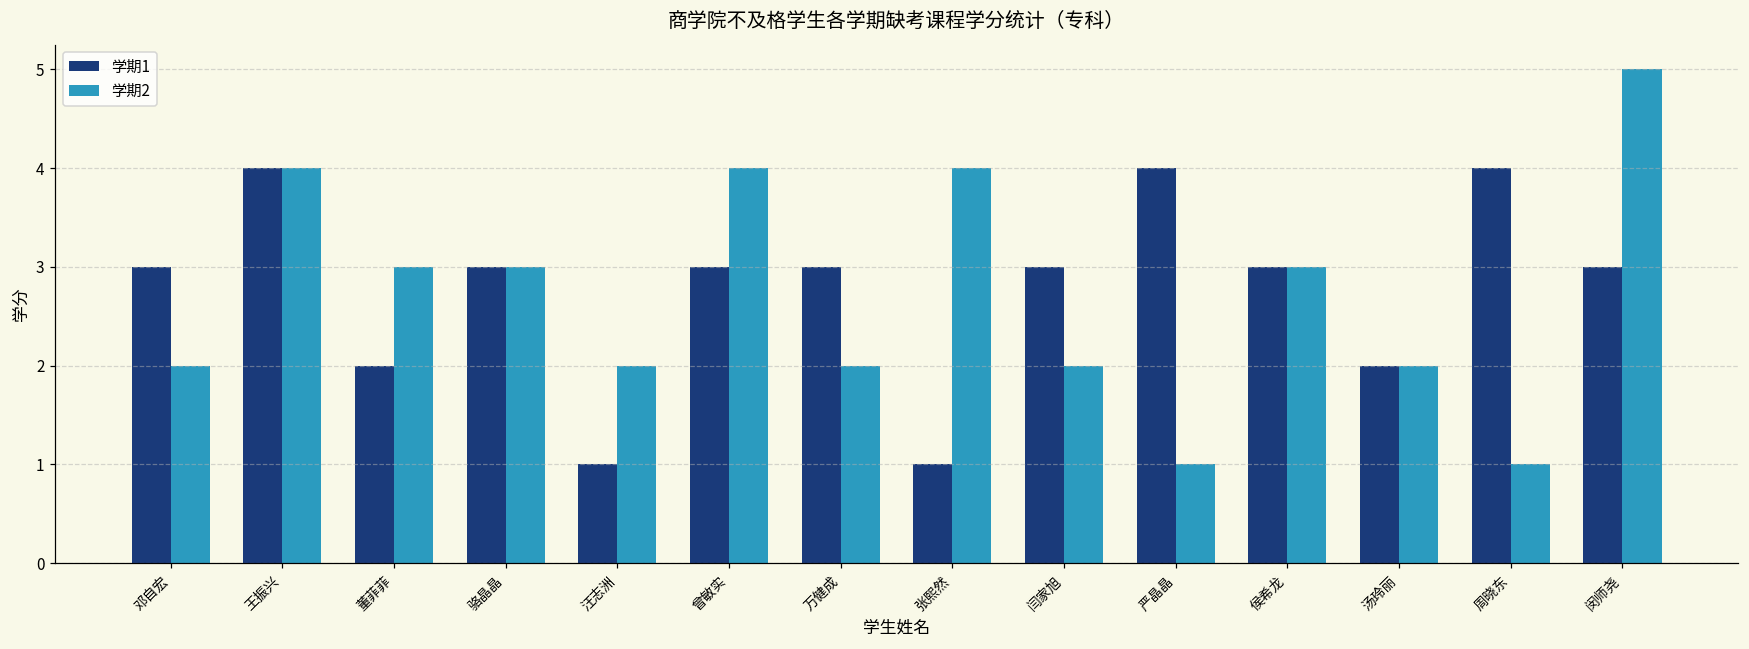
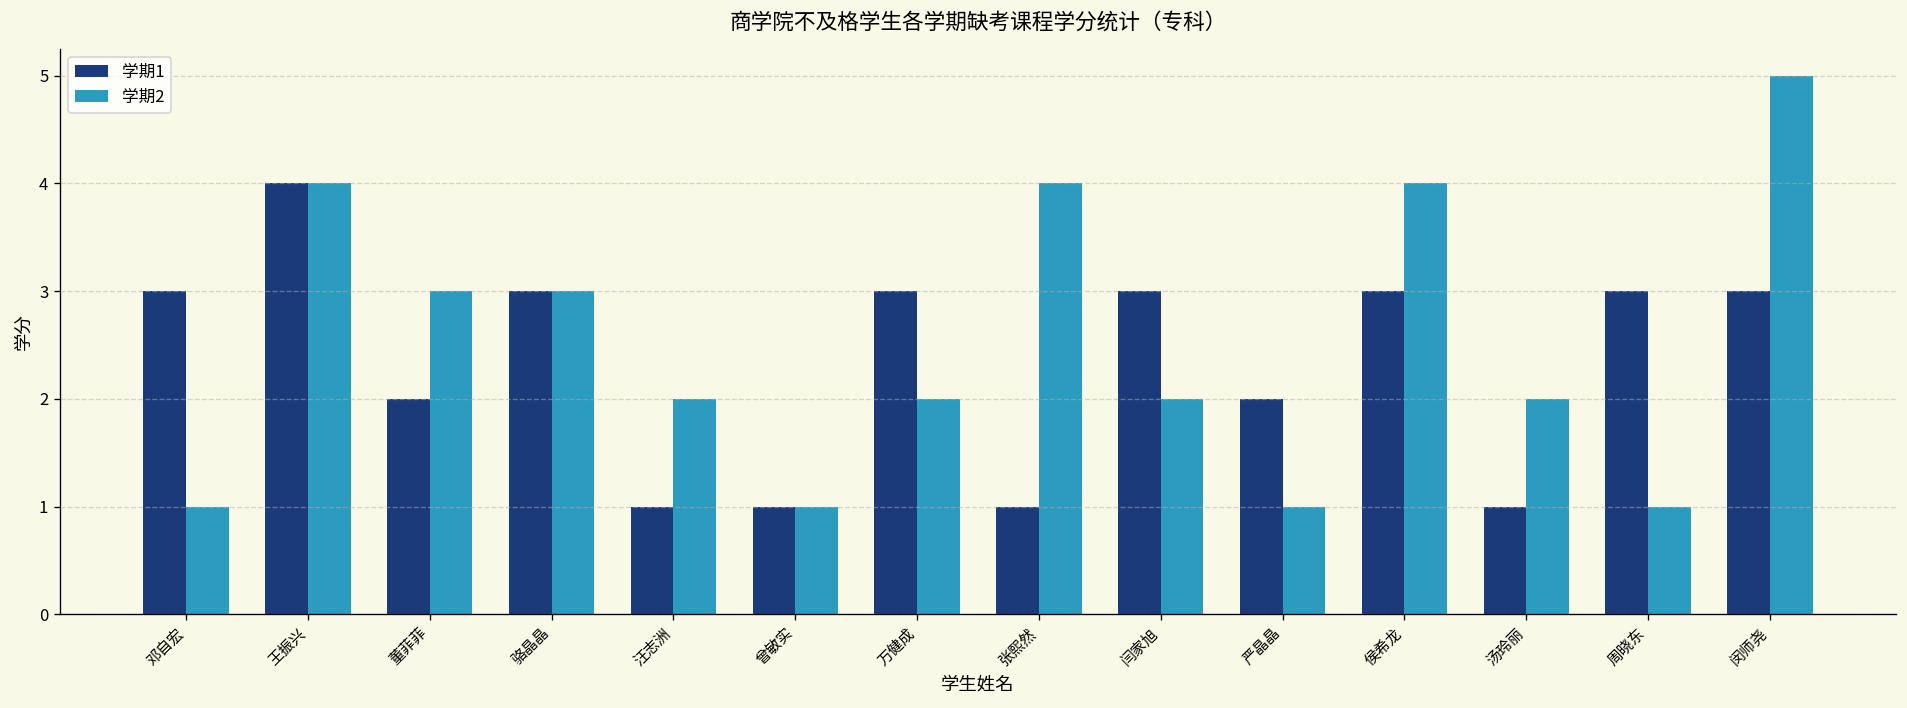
  {
    "学期1": {
      "邓自宏": 3,
      "王振兴": 4,
      "董菲菲": 2,
      "骆晶晶": 3,
      "汪志洲": 1,
-     "曾敏实": 3,
+     "曾敏实": 1,
      "万健成": 3,
      "张熙然": 1,
      "闫家旭": 3,
-     "严晶晶": 4,
+     "严晶晶": 2,
      "侯希龙": 3,
-     "汤玲丽": 2,
-     "周晓东": 4,
+     "汤玲丽": 1,
+     "周晓东": 3,
      "闵师尧": 3
    },
    "学期2": {
-     "邓自宏": 2,
+     "邓自宏": 1,
      "王振兴": 4,
      "董菲菲": 3,
      "骆晶晶": 3,
      "汪志洲": 2,
-     "曾敏实": 4,
+     "曾敏实": 1,
      "万健成": 2,
      "张熙然": 4,
      "闫家旭": 2,
      "严晶晶": 1,
-     "侯希龙": 3,
+     "侯希龙": 4,
      "汤玲丽": 2,
      "周晓东": 1,
      "闵师尧": 5
    }
  }
